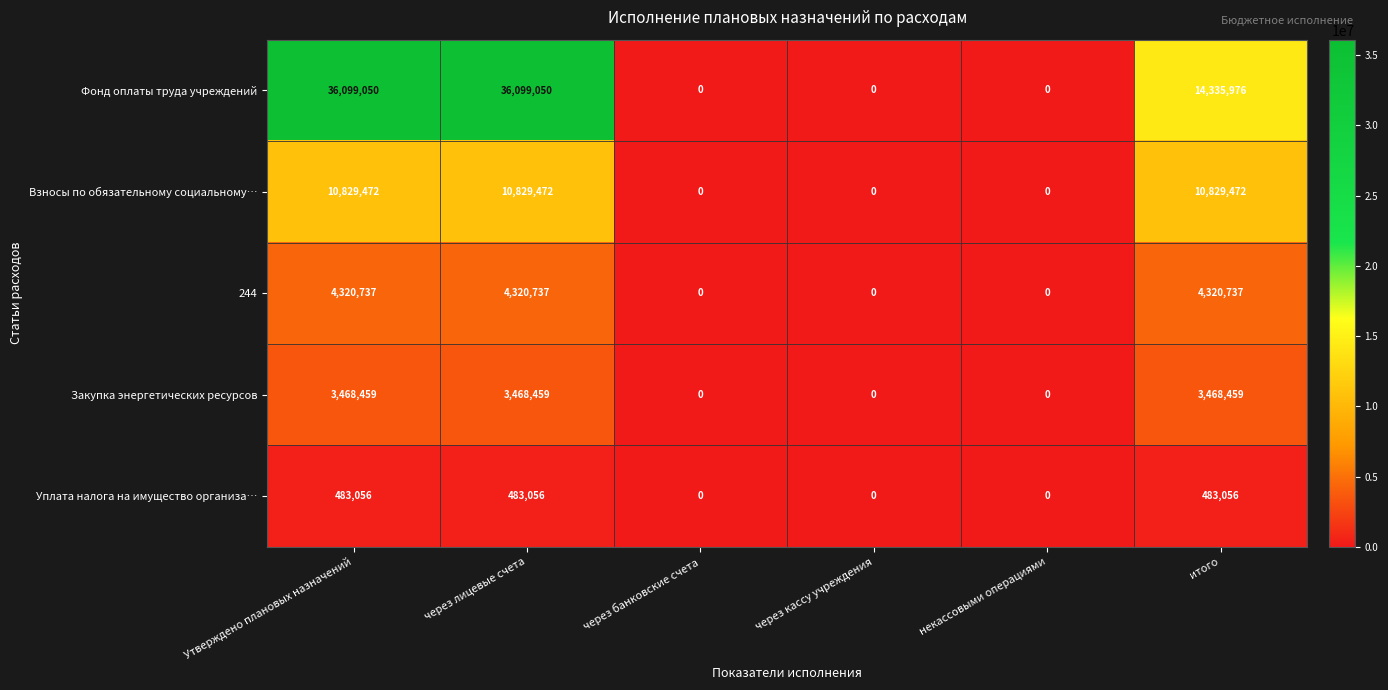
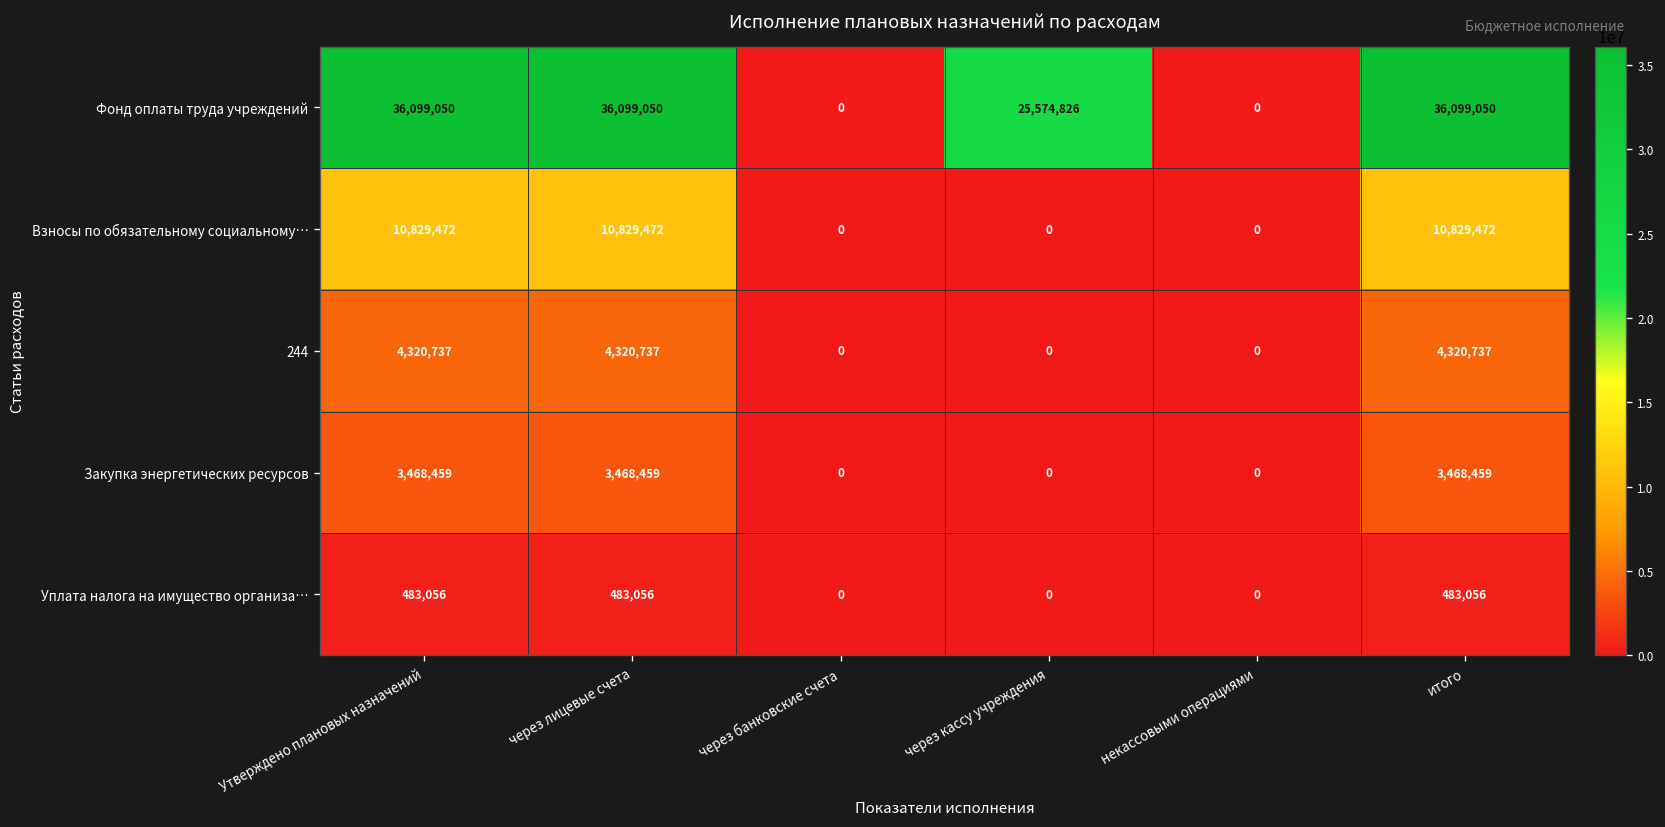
  {
    "Фонд оплаты труда учреждений": {
      "Утверждено плановых назначений": "36,099,050",
      "через лицевые счета": "36,099,050",
      "через банковские счета": "0",
-     "через кассу учреждения": "0",
+     "через кассу учреждения": "25,574,826",
      "некассовыми операциями": "0",
-     "итого": "14,335,976"
+     "итого": "36,099,050"
    },
    "Взносы по обязательному социальному…": {
      "Утверждено плановых назначений": "10,829,472",
      "через лицевые счета": "10,829,472",
      "через банковские счета": "0",
      "через кассу учреждения": "0",
      "некассовыми операциями": "0",
      "итого": "10,829,472"
    },
    "244": {
      "Утверждено плановых назначений": "4,320,737",
      "через лицевые счета": "4,320,737",
      "через банковские счета": "0",
      "через кассу учреждения": "0",
      "некассовыми операциями": "0",
      "итого": "4,320,737"
    },
    "Закупка энергетических ресурсов": {
      "Утверждено плановых назначений": "3,468,459",
      "через лицевые счета": "3,468,459",
      "через банковские счета": "0",
      "через кассу учреждения": "0",
      "некассовыми операциями": "0",
      "итого": "3,468,459"
    },
    "Уплата налога на имущество организа…": {
      "Утверждено плановых назначений": "483,056",
      "через лицевые счета": "483,056",
      "через банковские счета": "0",
      "через кассу учреждения": "0",
      "некассовыми операциями": "0",
      "итого": "483,056"
    }
  }
